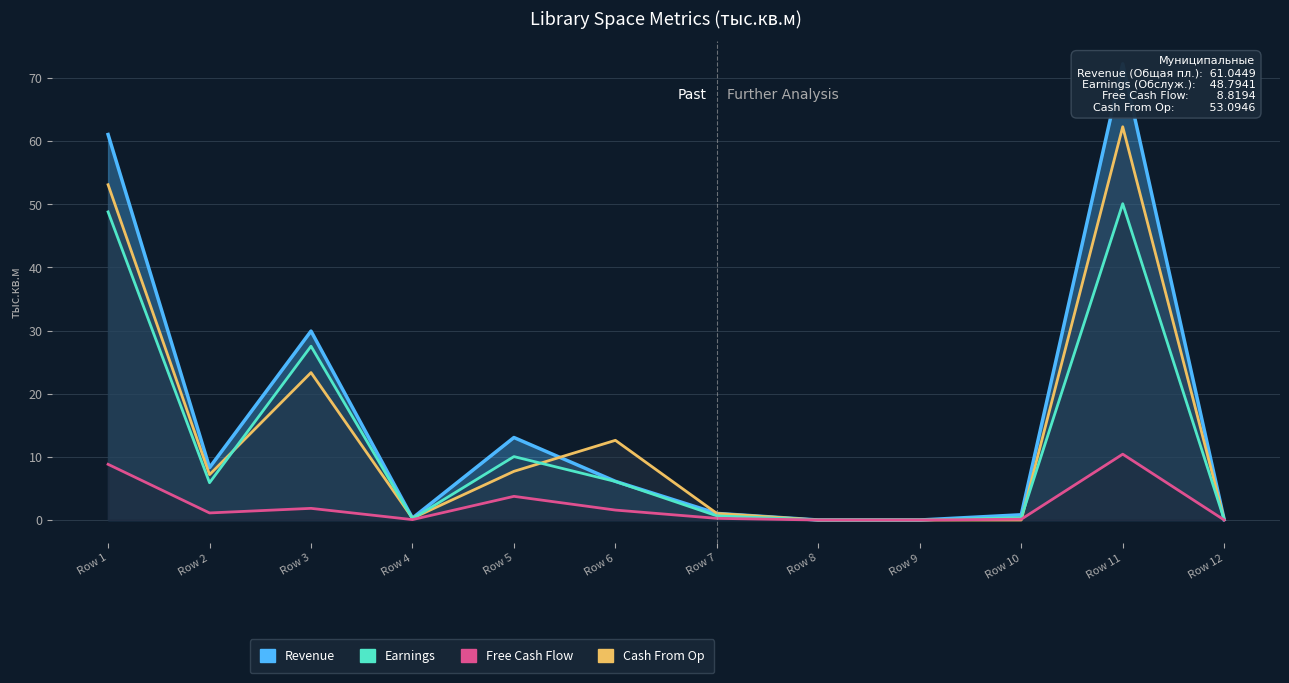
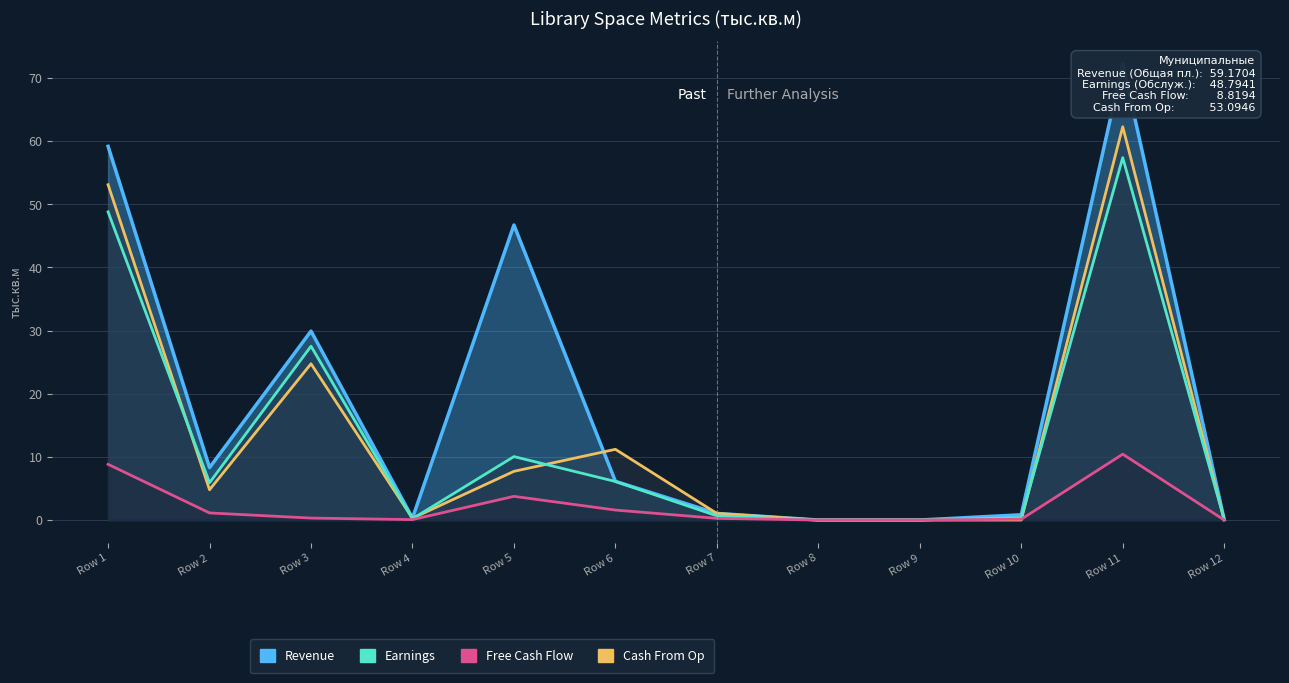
  {
    "Revenue": {
-     "Row 1": 61.0449,
-     "Row 5": 13
+     "Row 1": 59.1704,
+     "Row 5": 47
    },
    "Cash From Op": {
      "Row 1": 53,
-     "Row 2": 7,
-     "Row 3": 23,
+     "Row 2": 5,
+     "Row 3": 25,
      "Row 5": 8,
-     "Row 6": 13,
+     "Row 6": 11,
      "Row 11": 62
    },
    "Earnings": {
      "Row 1": 49,
      "Row 2": 6,
      "Row 3": 28,
      "Row 5": 10,
-     "Row 11": 50
+     "Row 11": 57
    },
    "Free Cash Flow": {
      "Row 1": 9,
      "Row 2": 1,
-     "Row 3": 2,
+     "Row 3": 0,
      "Row 5": 4,
      "Row 6": 2,
      "Row 7": 0,
      "Row 11": 10
    }
  }
